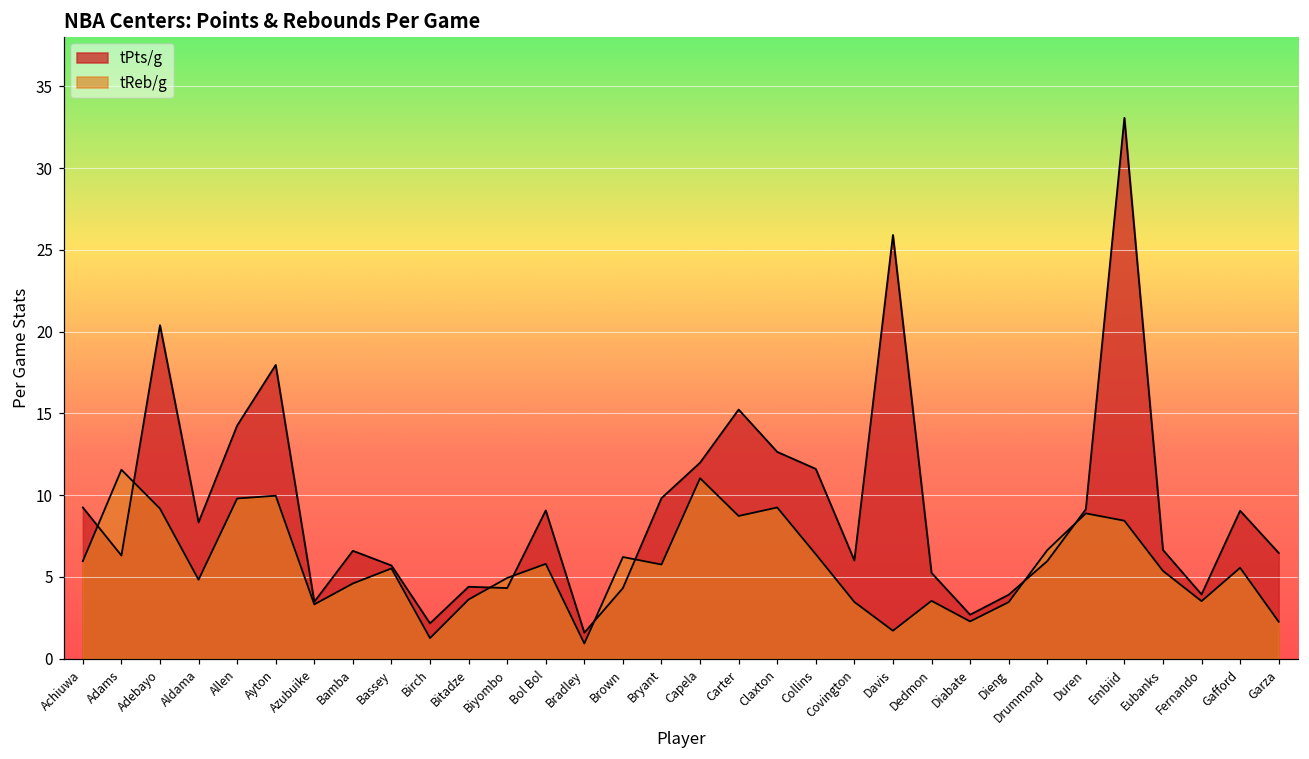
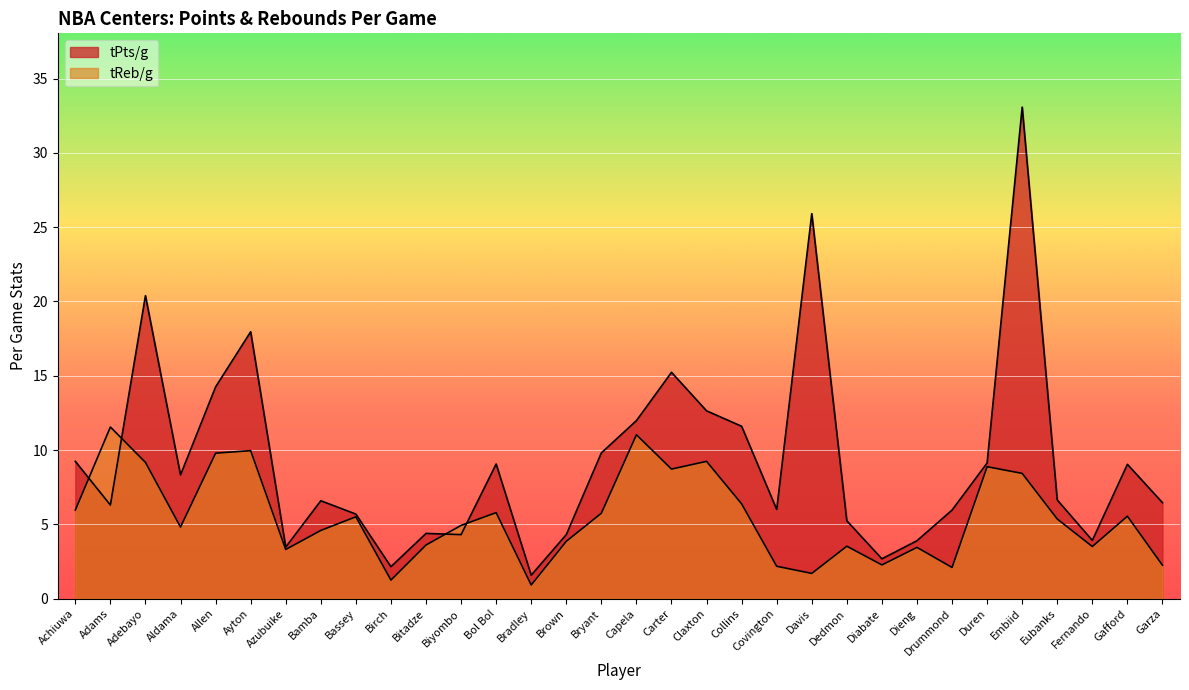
  {
    "tPts/g": {
      "Achiuwa": 9.2,
      "Adams": 6.3,
      "Adebayo": 20.4,
      "Aldama": 8.3,
      "Allen": 14.3,
      "Ayton": 18.0,
      "Bamba": 6.6,
      "Bassey": 5.7,
      "Birch": 2.2,
      "Bitadze": 4.4,
      "Biyombo": 4.3,
      "Bol Bol": 9.1,
      "Bradley": 1.6,
      "Brown": 4.3,
      "Bryant": 9.8,
      "Capela": 12.0,
      "Carter": 15.2,
      "Claxton": 12.6,
      "Collins": 11.6,
      "Covington": 6.0,
      "Davis": 25.9,
      "Dedmon": 5.2,
      "Diabate": 2.7,
      "Dieng": 3.9,
      "Drummond": 6.0,
      "Duren": 9.1,
      "Embiid": 33.1,
      "Eubanks": 6.6,
      "Fernando": 3.9,
      "Gafford": 9.0,
      "Garza": 6.5
    },
    "tReb/g": {
      "Achiuwa": 6.0,
      "Adams": 11.6,
      "Adebayo": 9.2,
      "Aldama": 4.8,
      "Allen": 9.8,
      "Ayton": 10.0,
      "Bamba": 4.6,
      "Bassey": 5.5,
      "Birch": 1.3,
      "Bitadze": 3.6,
      "Biyombo": 4.9,
      "Bol Bol": 5.8,
      "Bradley": 0.9,
-     "Brown": 6.2,
+     "Brown": 3.9,
      "Bryant": 5.8,
      "Capela": 11.0,
      "Carter": 8.7,
      "Claxton": 9.2,
      "Collins": 6.4,
-     "Covington": 3.5,
+     "Covington": 2.2,
      "Davis": 1.7,
      "Dedmon": 3.5,
      "Diabate": 2.3,
      "Dieng": 3.5,
-     "Drummond": 6.6,
+     "Drummond": 2.1,
      "Duren": 8.9,
      "Embiid": 8.4,
      "Eubanks": 5.4,
      "Fernando": 3.5,
      "Gafford": 5.6,
      "Garza": 2.3
    }
  }
